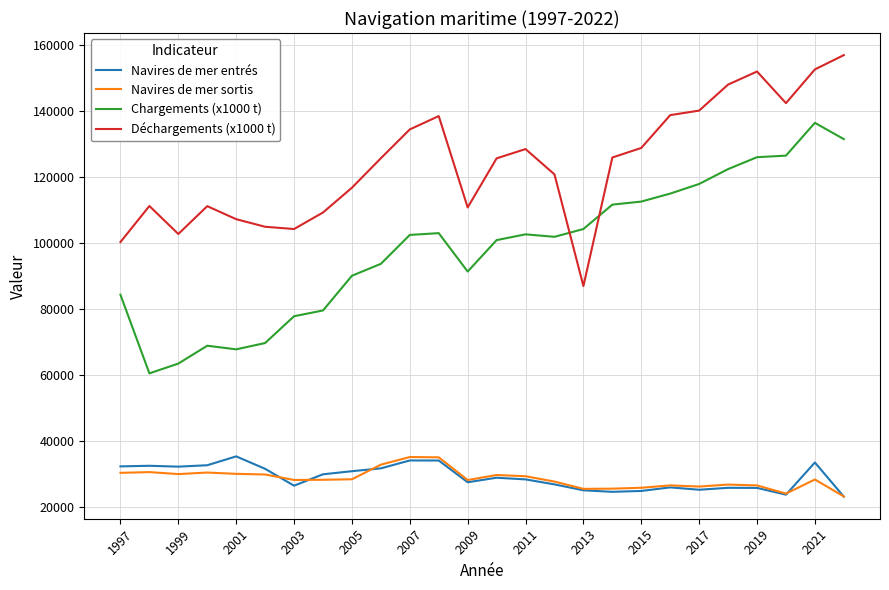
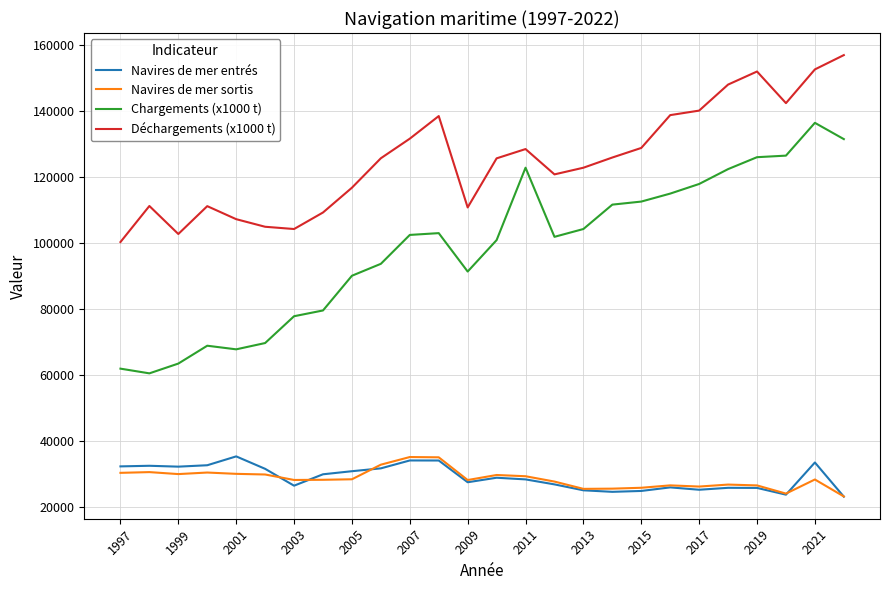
  {
    "Navires de mer entrés": {
      "1997": 32000,
      "1999": 32000,
      "2001": 35000,
      "2003": 26000,
      "2005": 31000,
      "2007": 34000,
      "2011": 28000,
      "2015": 25000,
      "2017": 25000,
      "2021": 33000
    },
    "Navires de mer sortis": {
      "1997": 30000,
      "1999": 30000,
      "2001": 30000,
      "2003": 28000,
      "2005": 28000,
      "2007": 35000,
      "2011": 29000,
      "2015": 26000,
      "2017": 26000,
      "2021": 28000
    },
    "Chargements (x1000 t)": {
-     "1997": 84000,
+     "1997": 62000,
      "1999": 63000,
      "2001": 68000,
      "2003": 78000,
      "2005": 90000,
      "2007": 102000,
      "2009": 91000,
-     "2011": 103000,
+     "2011": 123000,
      "2013": 104000,
      "2015": 112000,
      "2017": 118000,
      "2019": 126000,
      "2021": 136000
    },
    "Déchargements (x1000 t)": {
      "1997": 100000,
      "1999": 103000,
      "2001": 107000,
      "2003": 104000,
      "2005": 117000,
-     "2007": 134000,
+     "2007": 132000,
      "2009": 111000,
      "2011": 128000,
-     "2013": 87000,
+     "2013": 123000,
      "2015": 129000,
      "2017": 140000,
      "2019": 152000,
      "2021": 153000
    }
  }
